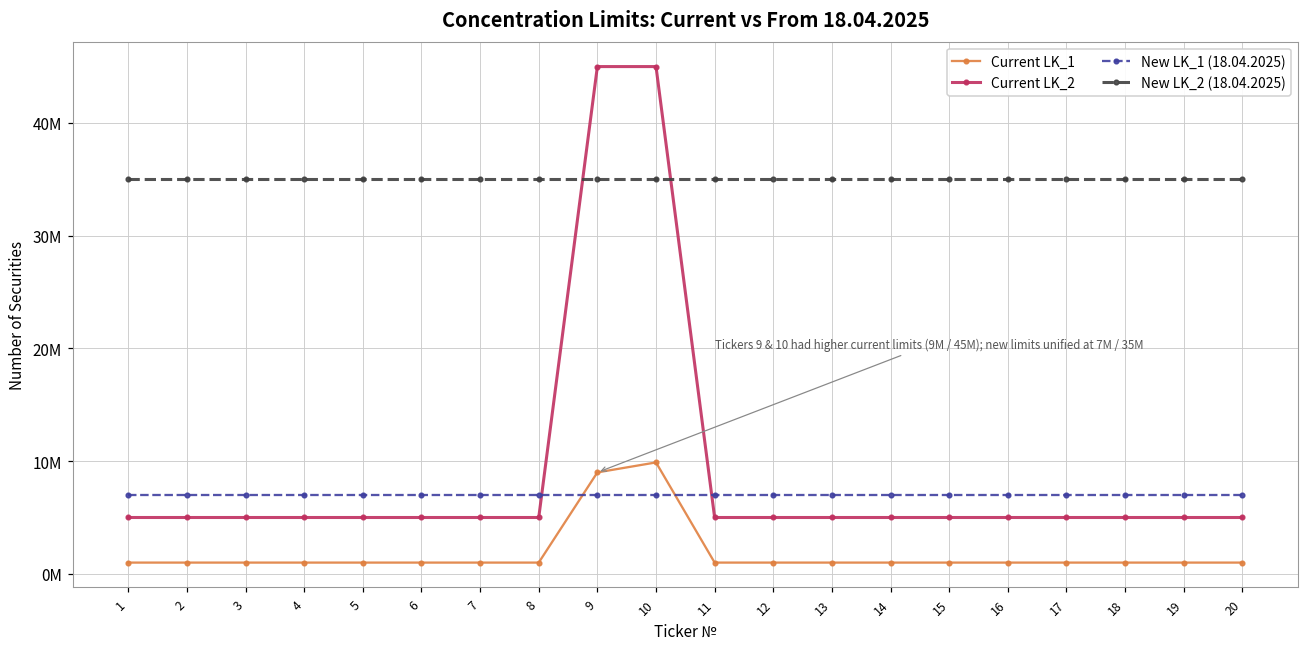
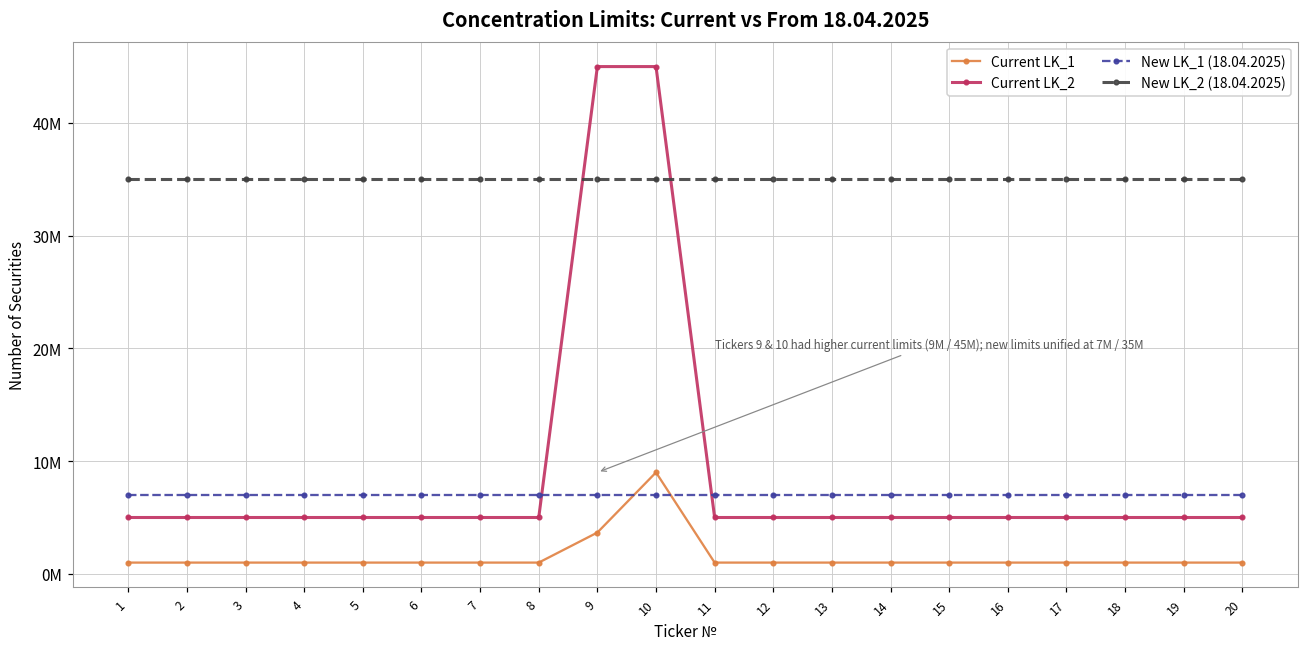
  {
    "Current LK_1": {
      "1": 1000000,
      "2": 1000000,
      "3": 1000000,
      "4": 1000000,
      "5": 1000000,
      "6": 1000000,
      "7": 1000000,
      "8": 1000000,
-     "9": 9000000,
-     "10": 9900000,
+     "9": 3700000,
+     "10": 9000000,
      "11": 1000000,
      "12": 1000000,
      "13": 1000000,
      "14": 1000000,
      "15": 1000000,
      "16": 1000000,
      "17": 1000000,
      "18": 1000000,
      "19": 1000000,
      "20": 1000000
    },
    "Current LK_2": {
      "1": 5000000,
      "2": 5000000,
      "3": 5000000,
      "4": 5000000,
      "5": 5000000,
      "6": 5000000,
      "7": 5000000,
      "8": 5000000,
      "9": 45000000,
      "10": 45000000,
      "11": 5000000,
      "12": 5000000,
      "13": 5000000,
      "14": 5000000,
      "15": 5000000,
      "16": 5000000,
      "17": 5000000,
      "18": 5000000,
      "19": 5000000,
      "20": 5000000
    },
    "New LK_1 (18.04.2025)": {
      "1": 7000000,
      "2": 7000000,
      "3": 7000000,
      "4": 7000000,
      "5": 7000000,
      "6": 7000000,
      "7": 7000000,
      "8": 7000000,
      "9": 7000000,
      "10": 7000000,
      "11": 7000000,
      "12": 7000000,
      "13": 7000000,
      "14": 7000000,
      "15": 7000000,
      "16": 7000000,
      "17": 7000000,
      "18": 7000000,
      "19": 7000000,
      "20": 7000000
    },
    "New LK_2 (18.04.2025)": {
      "1": 35000000,
      "2": 35000000,
      "3": 35000000,
      "4": 35000000,
      "5": 35000000,
      "6": 35000000,
      "7": 35000000,
      "8": 35000000,
      "9": 35000000,
      "10": 35000000,
      "11": 35000000,
      "12": 35000000,
      "13": 35000000,
      "14": 35000000,
      "15": 35000000,
      "16": 35000000,
      "17": 35000000,
      "18": 35000000,
      "19": 35000000,
      "20": 35000000
    }
  }
